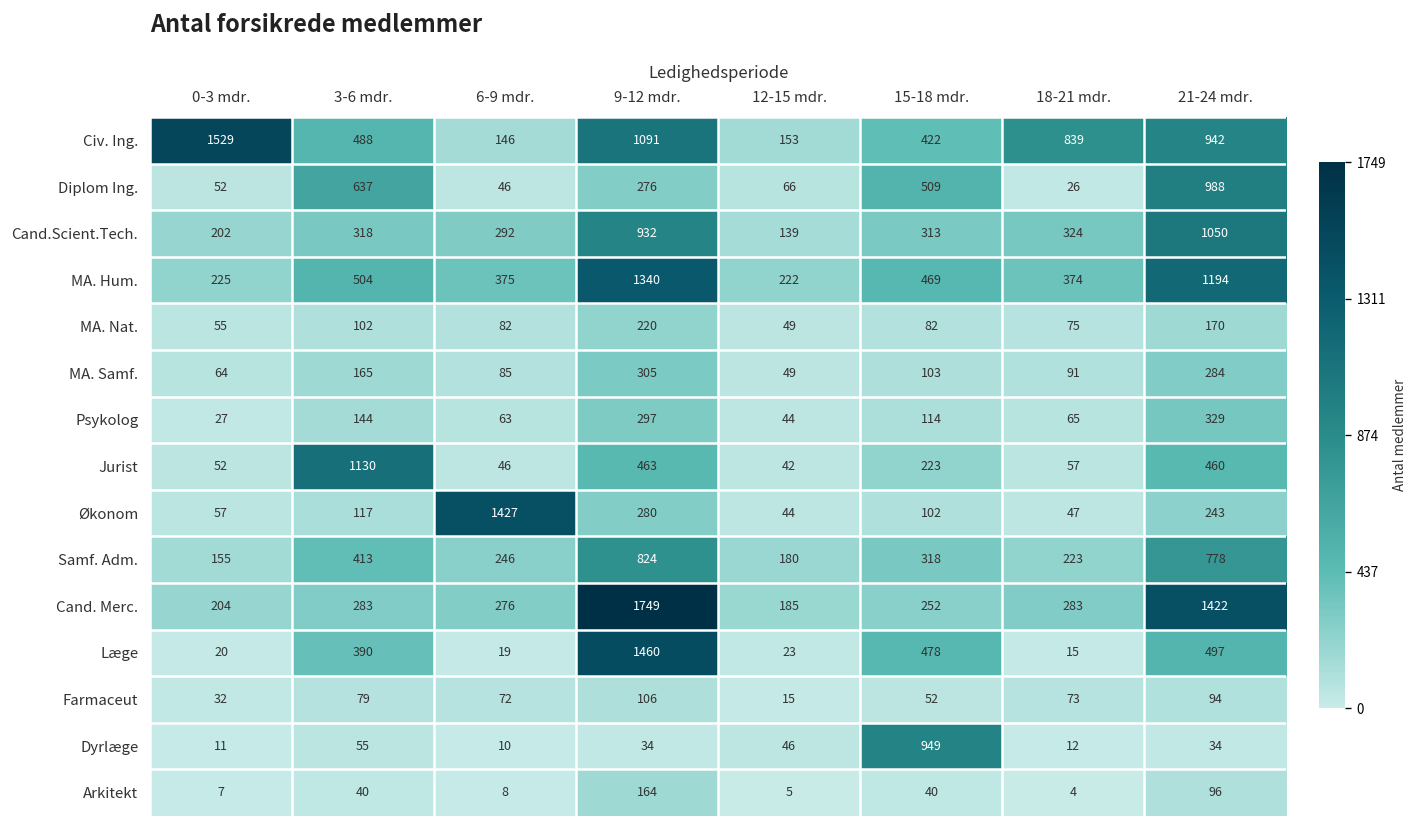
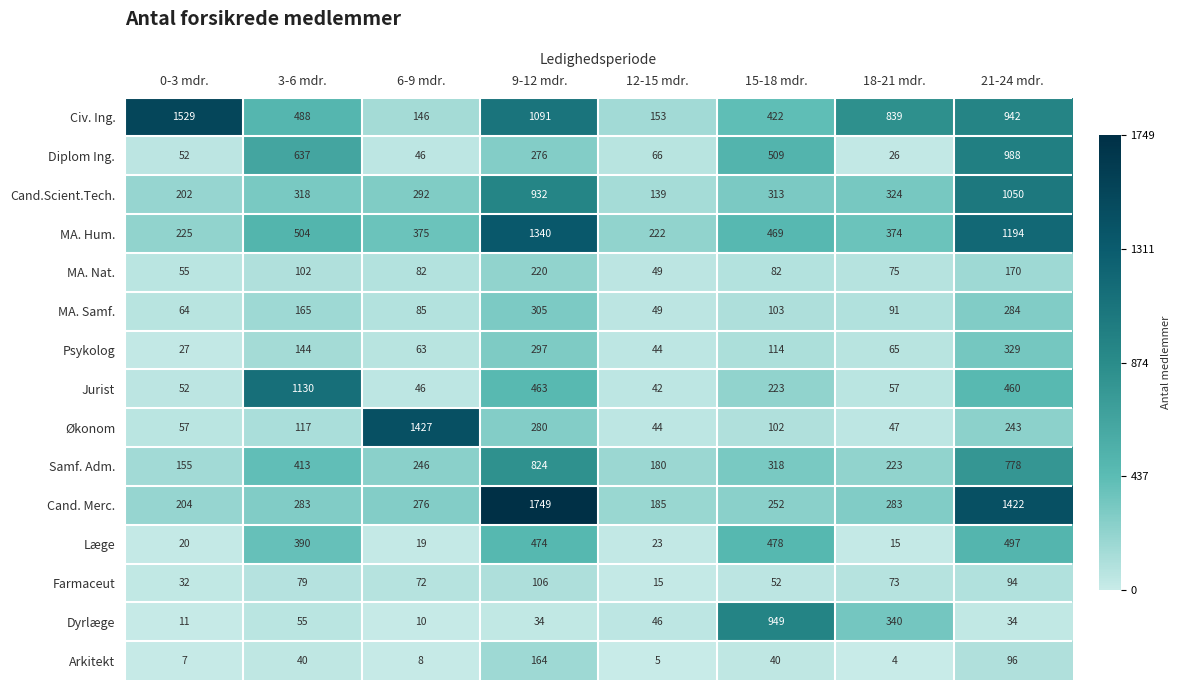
  {
    "Civ. Ing.": {
      "0-3 mdr.": 1529,
      "3-6 mdr.": 488,
      "6-9 mdr.": 146,
      "9-12 mdr.": 1091,
      "12-15 mdr.": 153,
      "15-18 mdr.": 422,
      "18-21 mdr.": 839,
      "21-24 mdr.": 942
    },
    "Diplom Ing.": {
      "0-3 mdr.": 52,
      "3-6 mdr.": 637,
      "6-9 mdr.": 46,
      "9-12 mdr.": 276,
      "12-15 mdr.": 66,
      "15-18 mdr.": 509,
      "18-21 mdr.": 26,
      "21-24 mdr.": 988
    },
    "Cand.Scient.Tech.": {
      "0-3 mdr.": 202,
      "3-6 mdr.": 318,
      "6-9 mdr.": 292,
      "9-12 mdr.": 932,
      "12-15 mdr.": 139,
      "15-18 mdr.": 313,
      "18-21 mdr.": 324,
      "21-24 mdr.": 1050
    },
    "MA. Hum.": {
      "0-3 mdr.": 225,
      "3-6 mdr.": 504,
      "6-9 mdr.": 375,
      "9-12 mdr.": 1340,
      "12-15 mdr.": 222,
      "15-18 mdr.": 469,
      "18-21 mdr.": 374,
      "21-24 mdr.": 1194
    },
    "MA. Nat.": {
      "0-3 mdr.": 55,
      "3-6 mdr.": 102,
      "6-9 mdr.": 82,
      "9-12 mdr.": 220,
      "12-15 mdr.": 49,
      "15-18 mdr.": 82,
      "18-21 mdr.": 75,
      "21-24 mdr.": 170
    },
    "MA. Samf.": {
      "0-3 mdr.": 64,
      "3-6 mdr.": 165,
      "6-9 mdr.": 85,
      "9-12 mdr.": 305,
      "12-15 mdr.": 49,
      "15-18 mdr.": 103,
      "18-21 mdr.": 91,
      "21-24 mdr.": 284
    },
    "Psykolog": {
      "0-3 mdr.": 27,
      "3-6 mdr.": 144,
      "6-9 mdr.": 63,
      "9-12 mdr.": 297,
      "12-15 mdr.": 44,
      "15-18 mdr.": 114,
      "18-21 mdr.": 65,
      "21-24 mdr.": 329
    },
    "Jurist": {
      "0-3 mdr.": 52,
      "3-6 mdr.": 1130,
      "6-9 mdr.": 46,
      "9-12 mdr.": 463,
      "12-15 mdr.": 42,
      "15-18 mdr.": 223,
      "18-21 mdr.": 57,
      "21-24 mdr.": 460
    },
    "Økonom": {
      "0-3 mdr.": 57,
      "3-6 mdr.": 117,
      "6-9 mdr.": 1427,
      "9-12 mdr.": 280,
      "12-15 mdr.": 44,
      "15-18 mdr.": 102,
      "18-21 mdr.": 47,
      "21-24 mdr.": 243
    },
    "Samf. Adm.": {
      "0-3 mdr.": 155,
      "3-6 mdr.": 413,
      "6-9 mdr.": 246,
      "9-12 mdr.": 824,
      "12-15 mdr.": 180,
      "15-18 mdr.": 318,
      "18-21 mdr.": 223,
      "21-24 mdr.": 778
    },
    "Cand. Merc.": {
      "0-3 mdr.": 204,
      "3-6 mdr.": 283,
      "6-9 mdr.": 276,
      "9-12 mdr.": 1749,
      "12-15 mdr.": 185,
      "15-18 mdr.": 252,
      "18-21 mdr.": 283,
      "21-24 mdr.": 1422
    },
    "Læge": {
      "0-3 mdr.": 20,
      "3-6 mdr.": 390,
      "6-9 mdr.": 19,
-     "9-12 mdr.": 1460,
+     "9-12 mdr.": 474,
      "12-15 mdr.": 23,
      "15-18 mdr.": 478,
      "18-21 mdr.": 15,
      "21-24 mdr.": 497
    },
    "Farmaceut": {
      "0-3 mdr.": 32,
      "3-6 mdr.": 79,
      "6-9 mdr.": 72,
      "9-12 mdr.": 106,
      "12-15 mdr.": 15,
      "15-18 mdr.": 52,
      "18-21 mdr.": 73,
      "21-24 mdr.": 94
    },
    "Dyrlæge": {
      "0-3 mdr.": 11,
      "3-6 mdr.": 55,
      "6-9 mdr.": 10,
      "9-12 mdr.": 34,
      "12-15 mdr.": 46,
      "15-18 mdr.": 949,
-     "18-21 mdr.": 12,
+     "18-21 mdr.": 340,
      "21-24 mdr.": 34
    },
    "Arkitekt": {
      "0-3 mdr.": 7,
      "3-6 mdr.": 40,
      "6-9 mdr.": 8,
      "9-12 mdr.": 164,
      "12-15 mdr.": 5,
      "15-18 mdr.": 40,
      "18-21 mdr.": 4,
      "21-24 mdr.": 96
    }
  }
